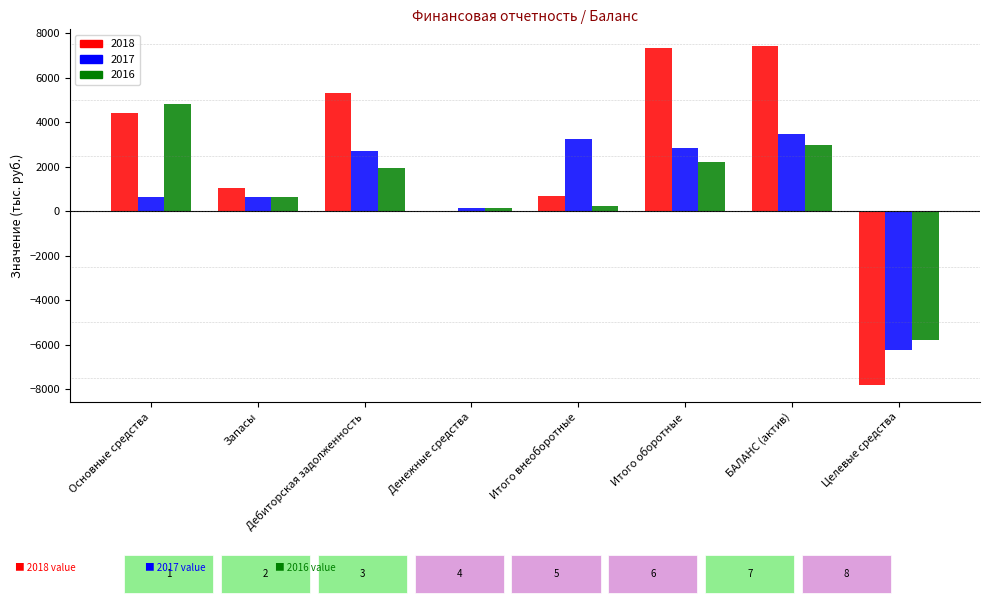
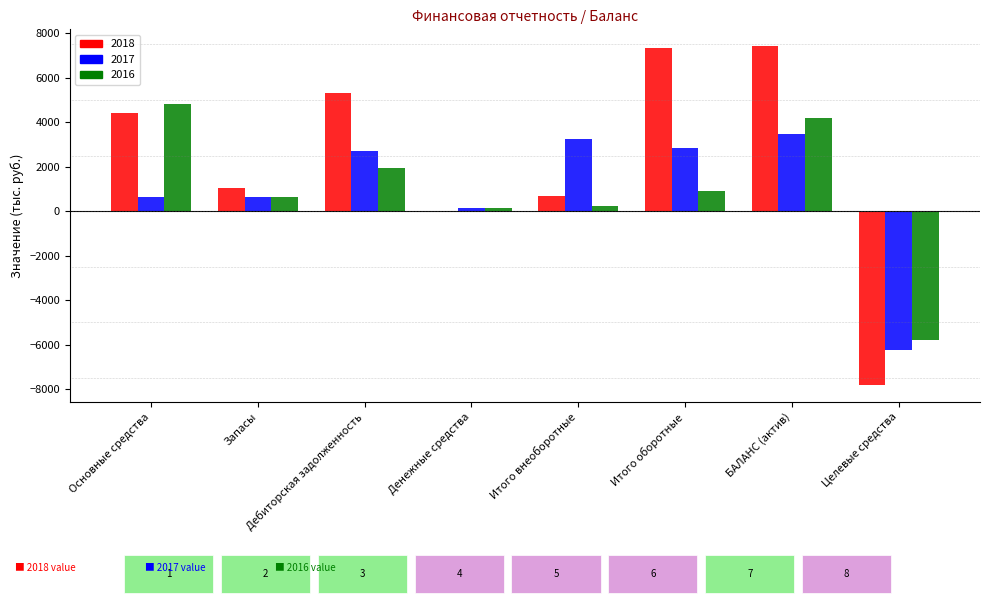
  {
    "2018": {
      "Основные средства": 4400,
      "Запасы": 1000,
      "Дебиторская задолженность": 5300,
      "Итого внеоборотные": 700,
      "Итого оборотные": 7300,
      "БАЛАНС (актив)": 7400,
      "Целевые средства": -7800
    },
    "2017": {
      "Основные средства": 600,
      "Запасы": 700,
      "Дебиторская задолженность": 2700,
      "Денежные средства": 100,
      "Итого внеоборотные": 3300,
      "Итого оборотные": 2800,
      "БАЛАНС (актив)": 3500,
      "Целевые средства": -6300
    },
    "2016": {
      "Основные средства": 4800,
      "Запасы": 700,
      "Дебиторская задолженность": 1900,
      "Денежные средства": 100,
      "Итого внеоборотные": 200,
-     "Итого оборотные": 2200,
-     "БАЛАНС (актив)": 3000,
+     "Итого оборотные": 900,
+     "БАЛАНС (актив)": 4200,
      "Целевые средства": -5800
    }
  }
